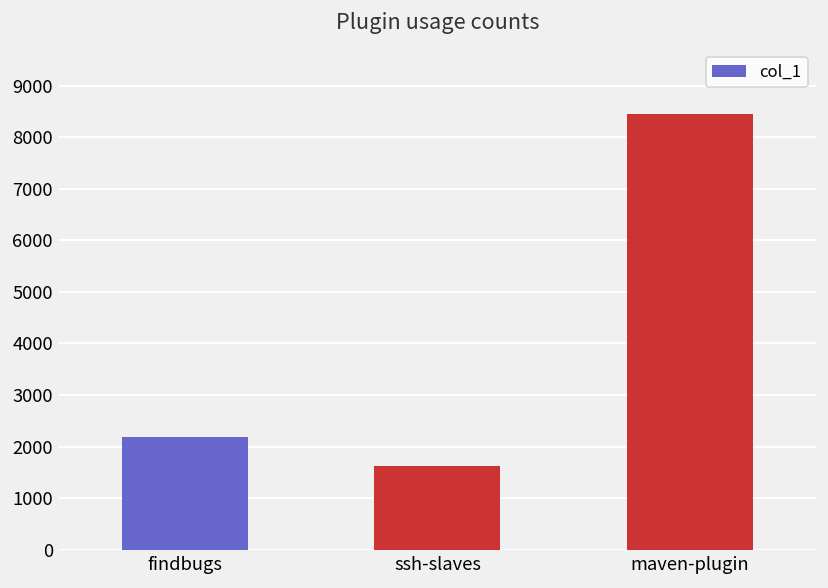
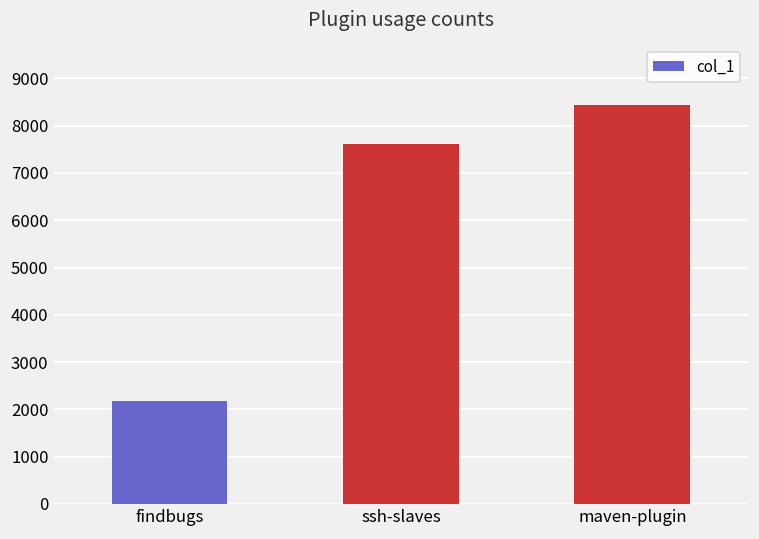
  {
    "findbugs": 2200,
-   "ssh-slaves": 1600,
+   "ssh-slaves": 7600,
    "maven-plugin": 8400
  }
